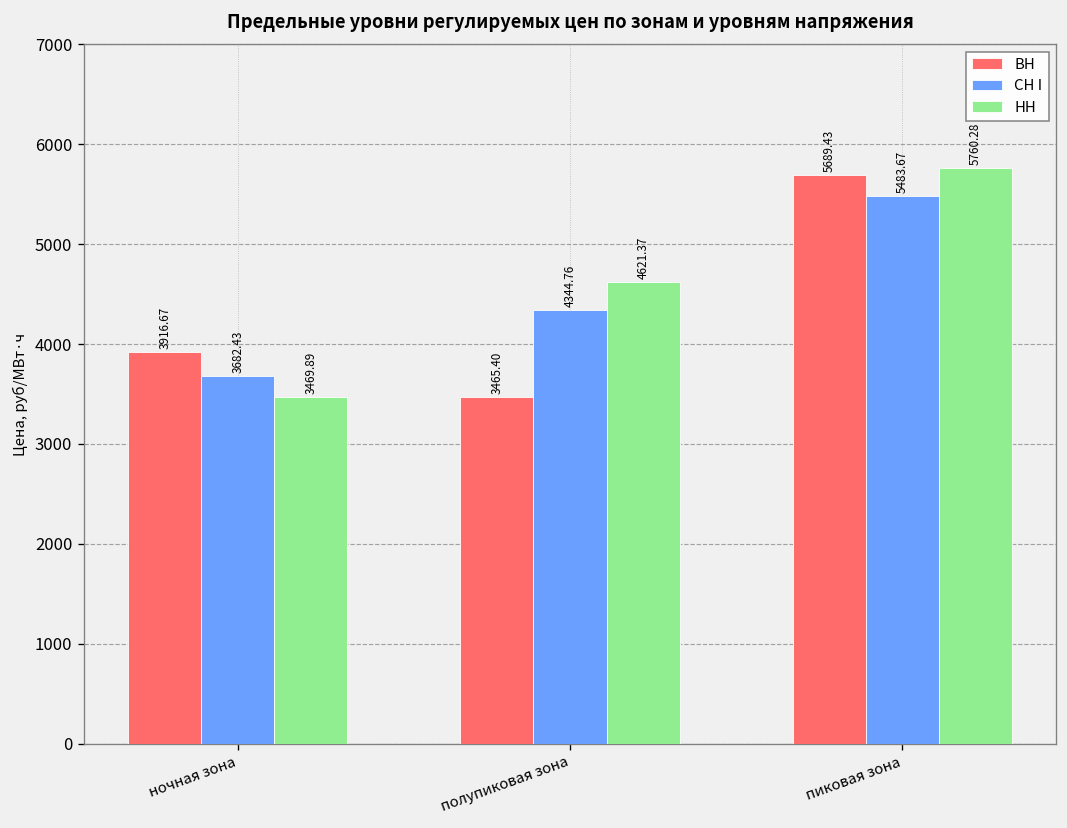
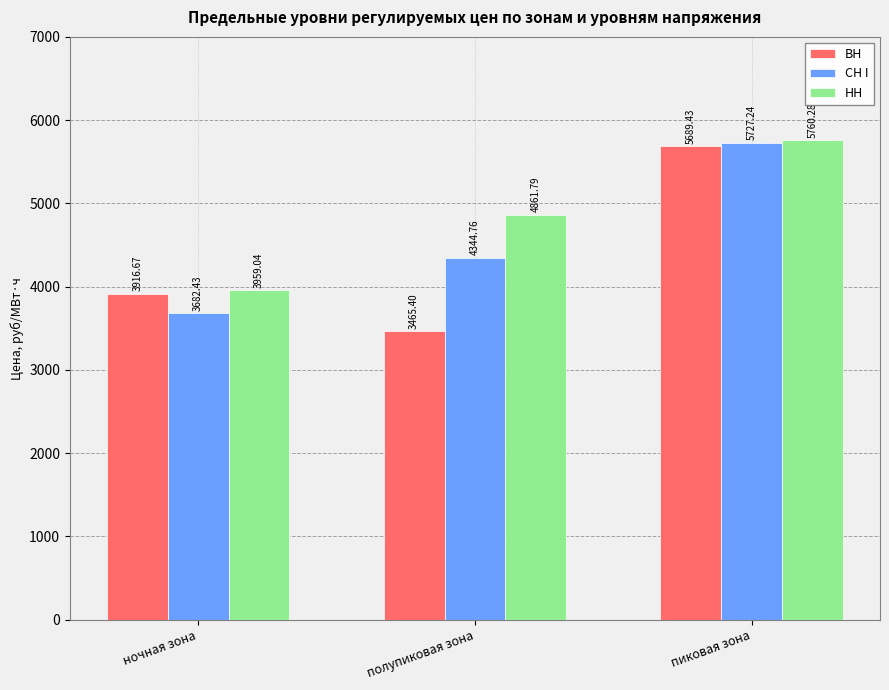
  {
    "ВН": {
      "ночная зона": 3916.67,
      "полупиковая зона": 3465.40,
      "пиковая зона": 5689.43
    },
    "СН I": {
      "ночная зона": 3682.43,
      "полупиковая зона": 4344.76,
-     "пиковая зона": 5483.67
+     "пиковая зона": 5727.24
    },
    "НН": {
-     "ночная зона": 3469.89,
-     "полупиковая зона": 4621.37
+     "ночная зона": 3959.04,
+     "полупиковая зона": 4861.79
    }
  }
